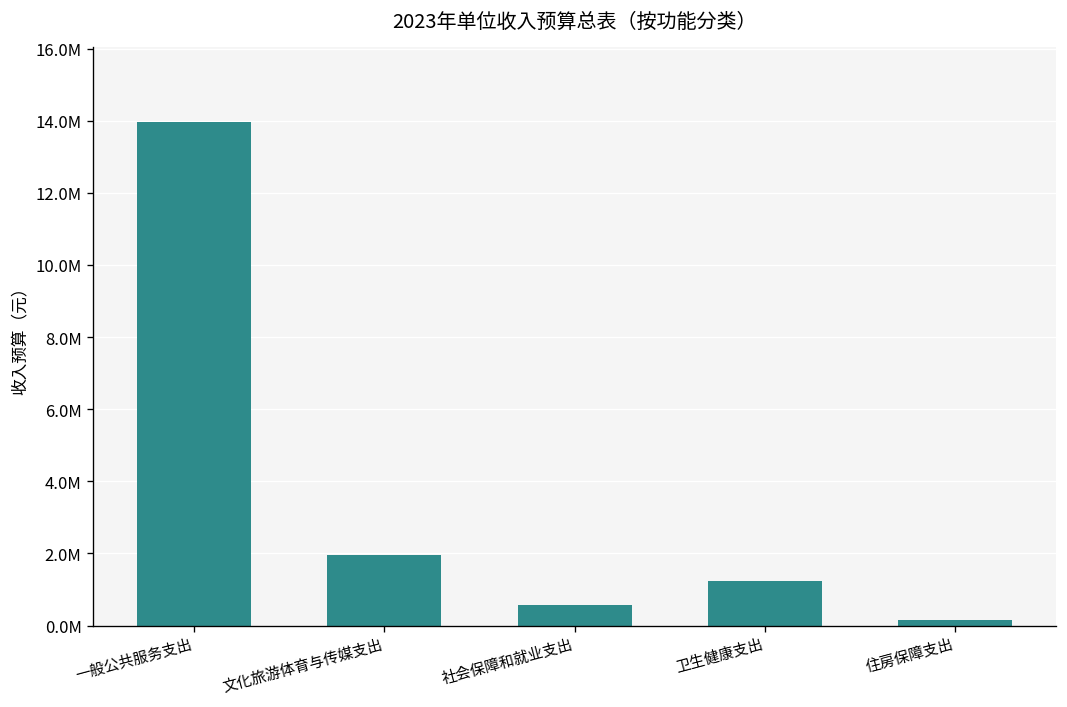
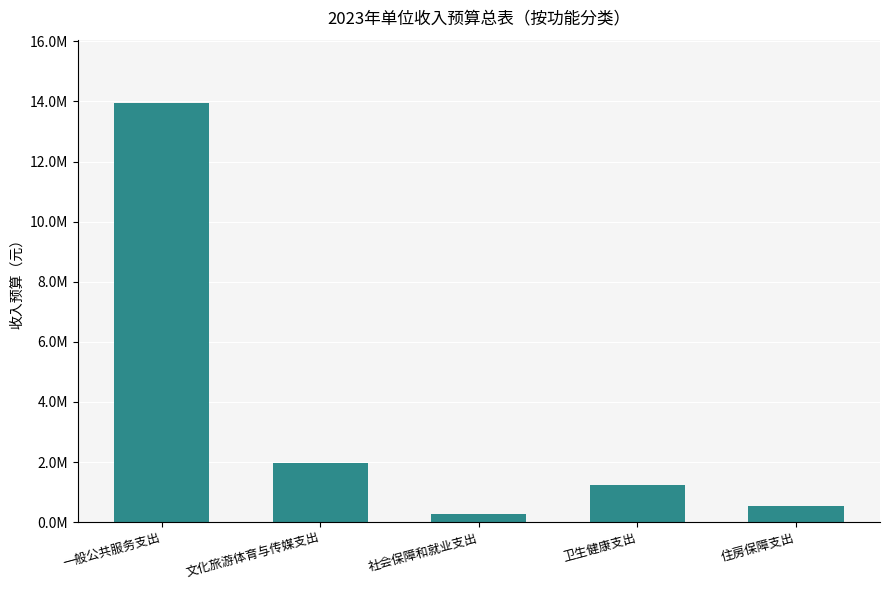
  {
    "一般公共服务支出": 14000000,
    "文化旅游体育与传媒支出": 2000000,
-   "社会保障和就业支出": 600000,
+   "社会保障和就业支出": 300000,
    "卫生健康支出": 1200000,
-   "住房保障支出": 200000
+   "住房保障支出": 500000
  }
